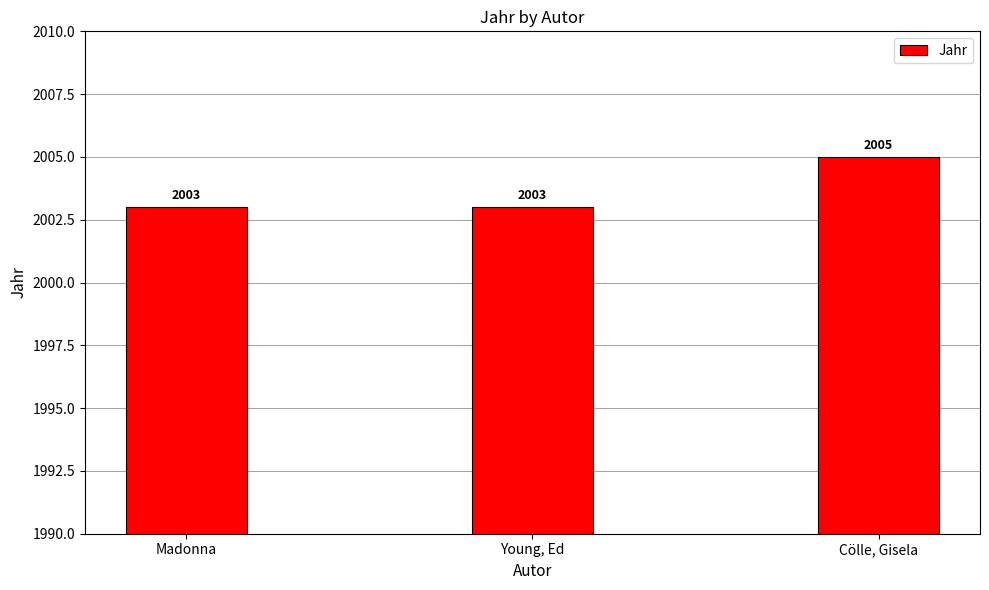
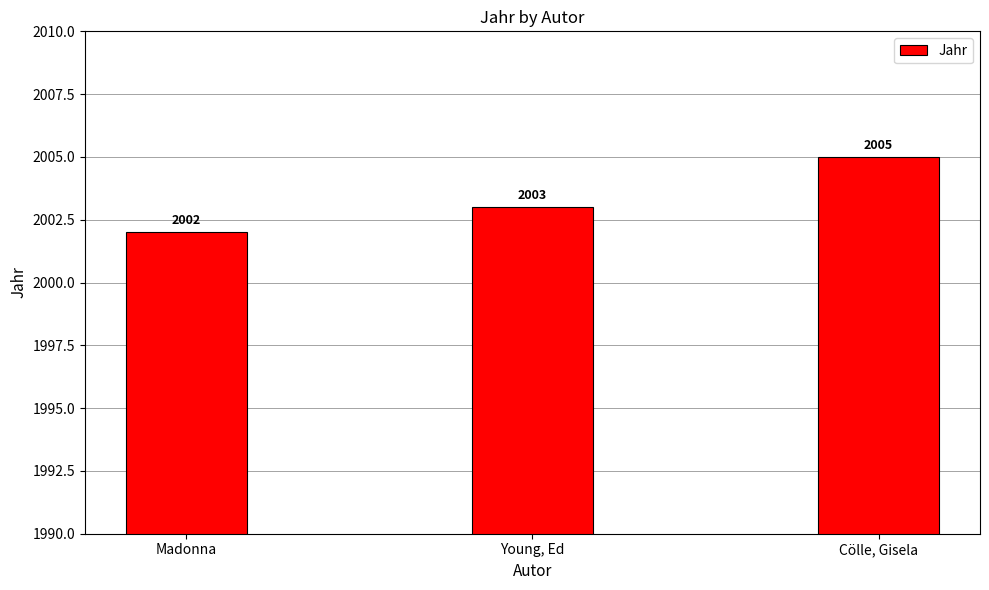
  {
-   "Madonna": 2003,
+   "Madonna": 2002,
    "Young, Ed": 2003,
    "Cölle, Gisela": 2005
  }
